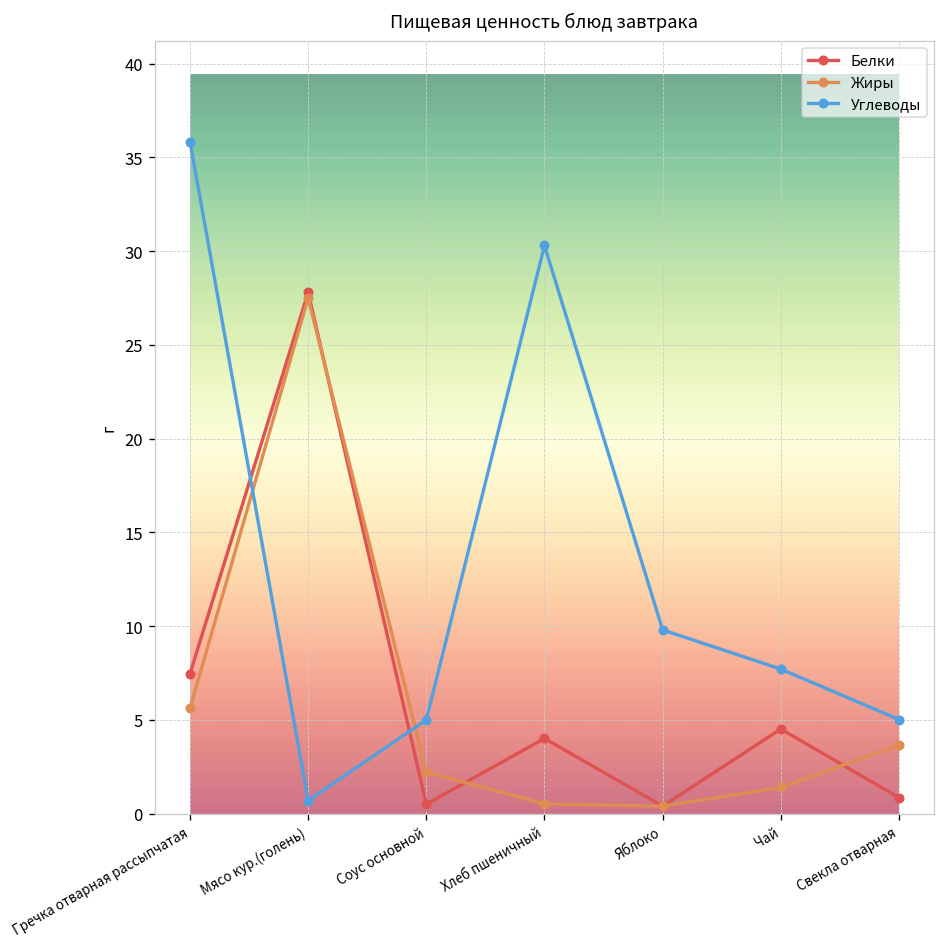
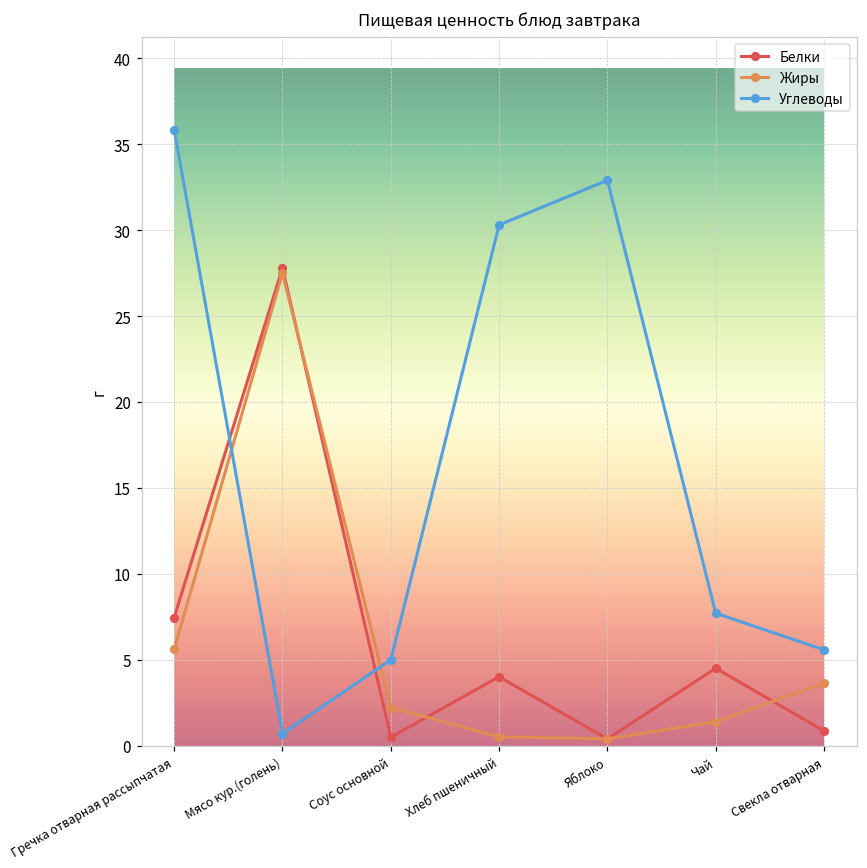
  {
    "Углеводы": {
      "Гречка отварная рассыпчатая": 35.8,
      "Мясо кур.(голень)": 0.7,
      "Соус основной": 5.0,
      "Хлеб пшеничный": 30.3,
-     "Яблоко": 9.8,
+     "Яблоко": 32.9,
      "Чай": 7.7,
-     "Свекла отварная": 5.0
+     "Свекла отварная": 5.6
    }
  }
